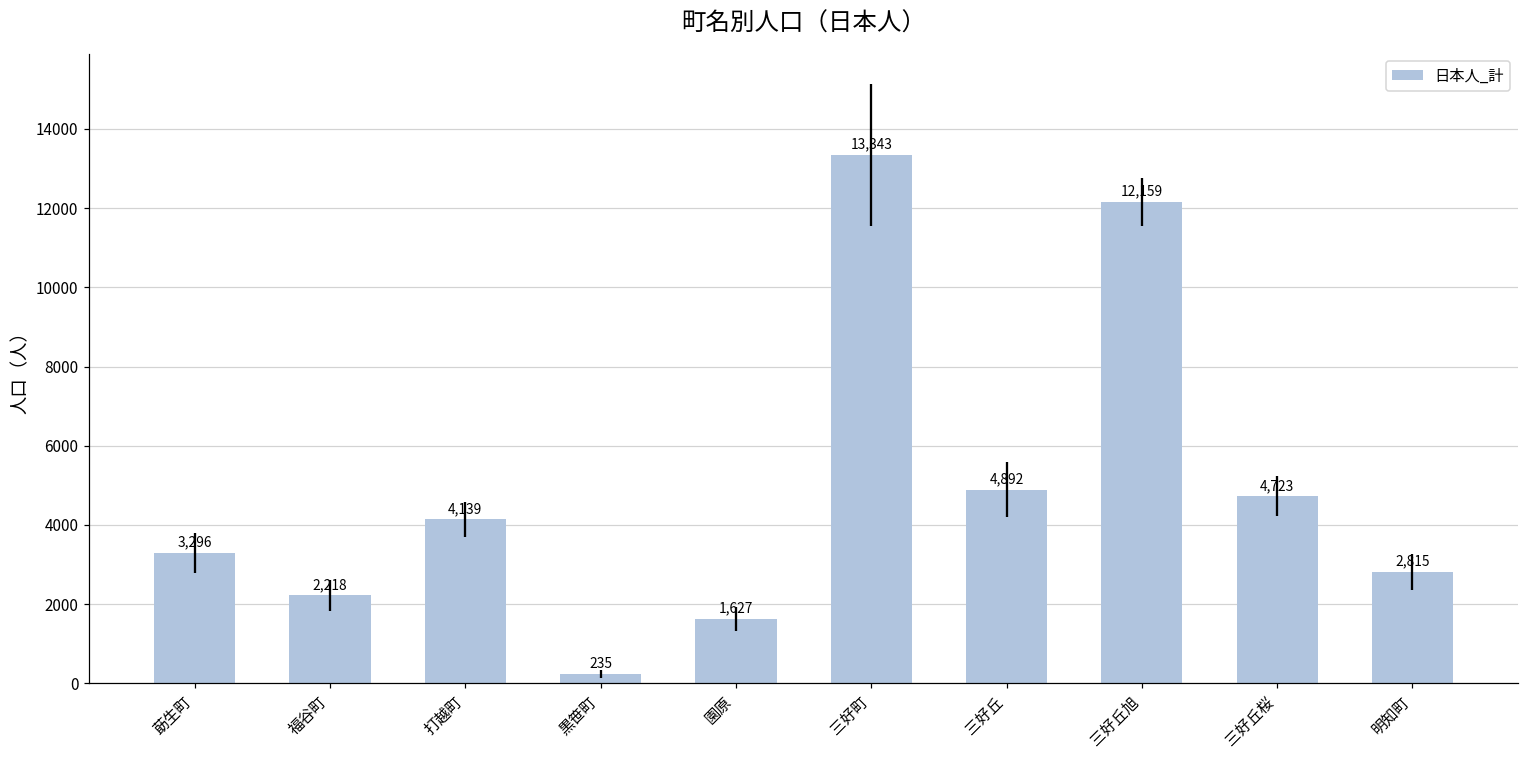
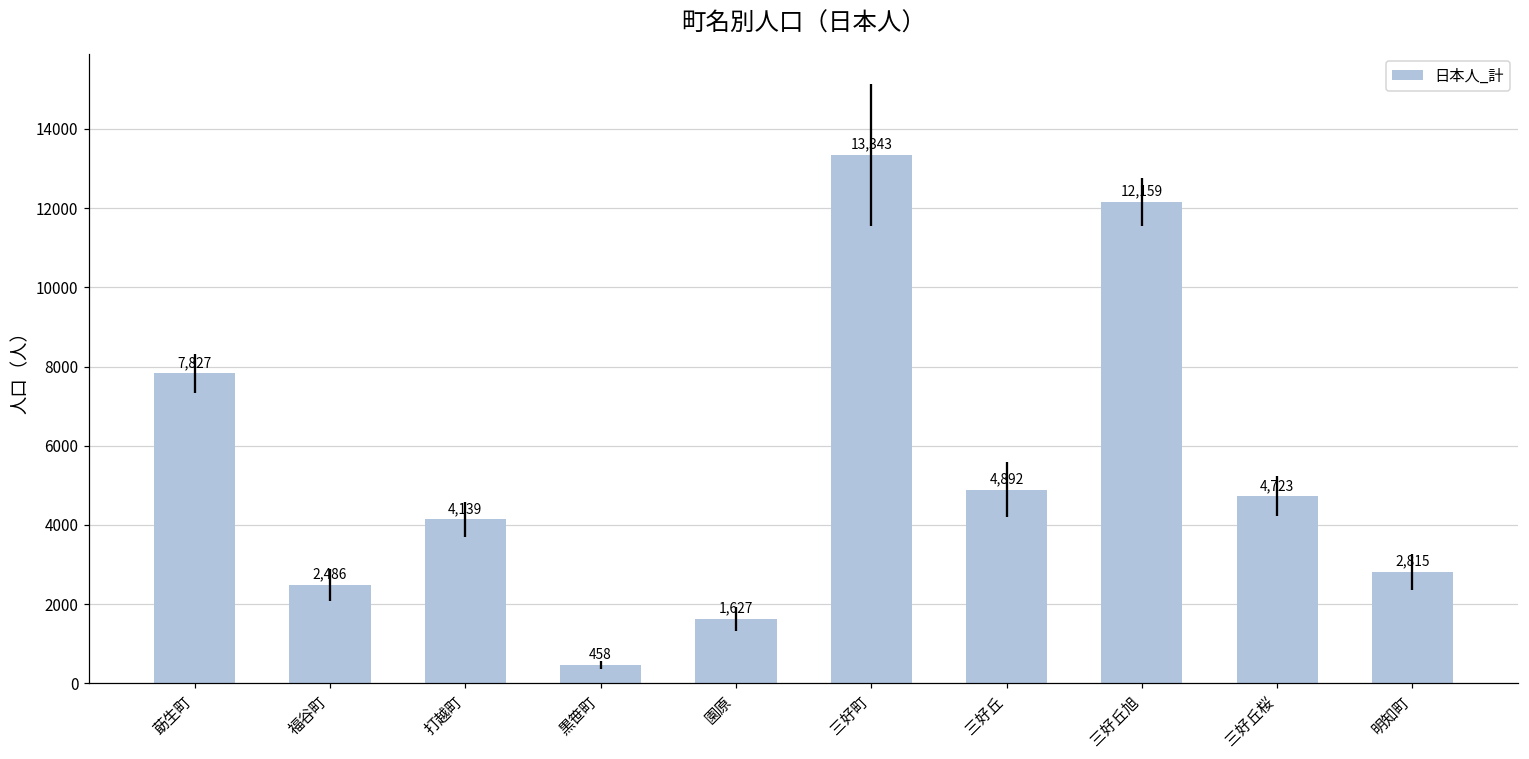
  {
-   "莇生町": "3,296",
-   "福谷町": "2,218",
+   "莇生町": "7,827",
+   "福谷町": "2,486",
    "打越町": "4,139",
-   "黒笹町": "235",
+   "黒笹町": "458",
    "園原": "1,627",
    "三好町": "13,343",
    "三好丘": "4,892",
    "三好丘旭": "12,159",
    "三好丘桜": "4,723",
    "明知町": "2,815"
  }
